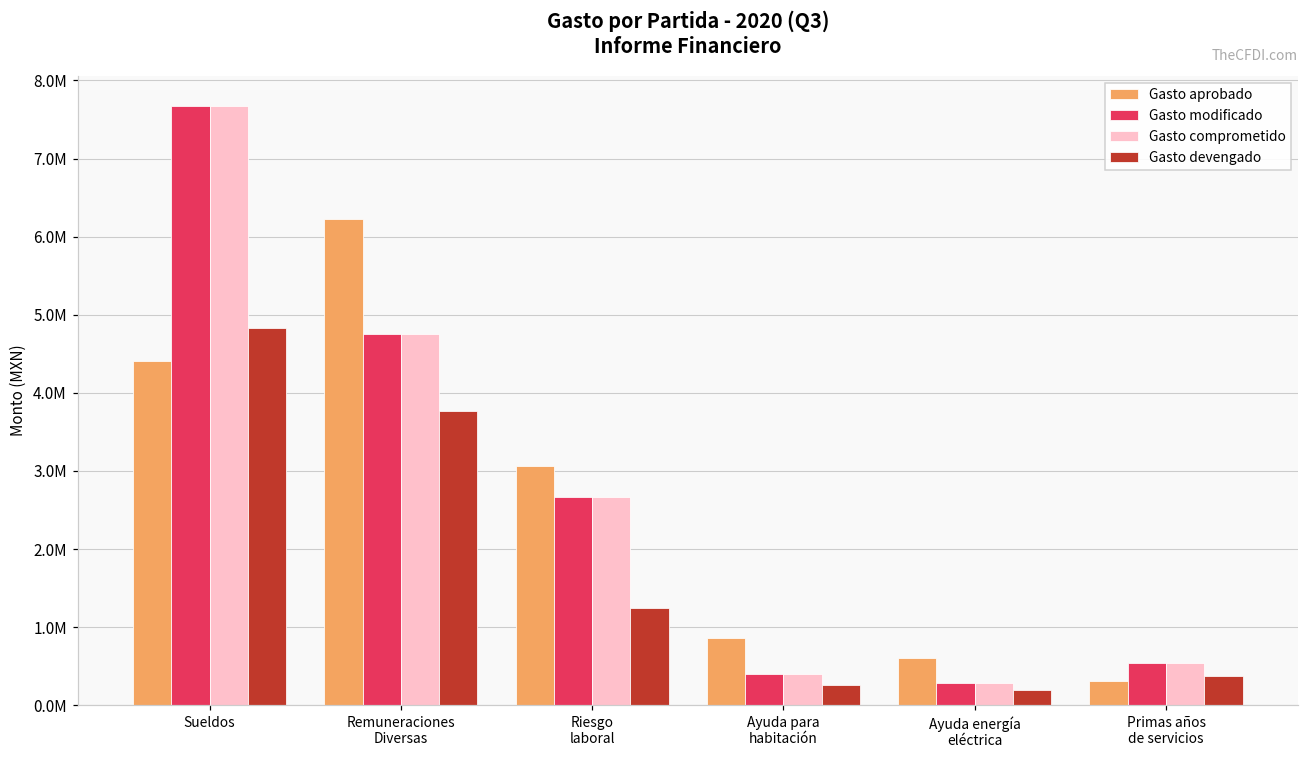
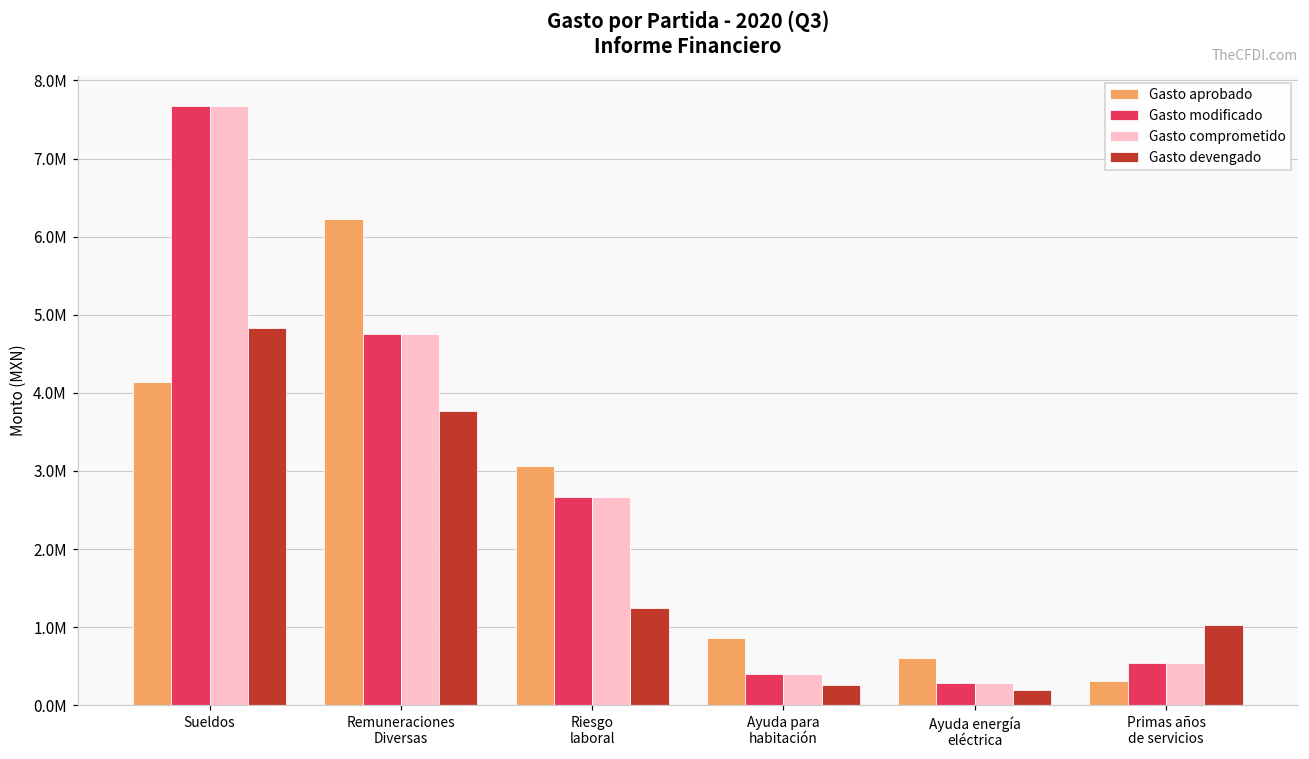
  {
    "Gasto aprobado": {
-     "Sueldos": 4400000,
+     "Sueldos": 4100000,
      "Remuneraciones Diversas": 6200000,
      "Riesgo laboral": 3100000,
      "Ayuda para habitación": 900000,
      "Ayuda energía eléctrica": 600000,
      "Primas años de servicios": 300000
    },
    "Gasto modificado": {
      "Sueldos": 7700000,
      "Remuneraciones Diversas": 4800000,
      "Riesgo laboral": 2700000,
      "Ayuda para habitación": 400000,
      "Ayuda energía eléctrica": 300000,
      "Primas años de servicios": 500000
    },
    "Gasto comprometido": {
      "Sueldos": 7700000,
      "Remuneraciones Diversas": 4800000,
      "Riesgo laboral": 2700000,
      "Ayuda para habitación": 400000,
      "Ayuda energía eléctrica": 300000,
      "Primas años de servicios": 500000
    },
    "Gasto devengado": {
      "Sueldos": 4800000,
      "Remuneraciones Diversas": 3800000,
      "Riesgo laboral": 1200000,
      "Ayuda para habitación": 300000,
      "Ayuda energía eléctrica": 200000,
-     "Primas años de servicios": 400000
+     "Primas años de servicios": 1000000
    }
  }
